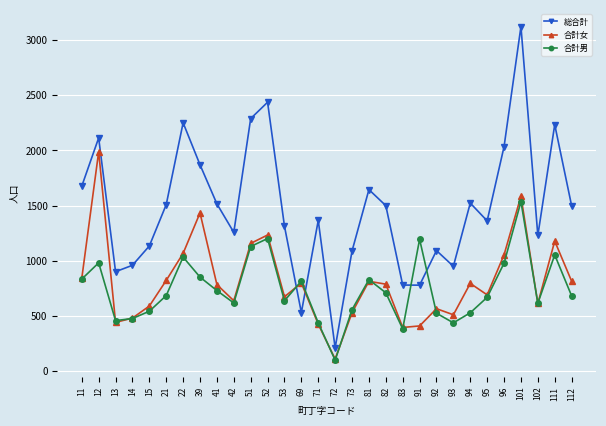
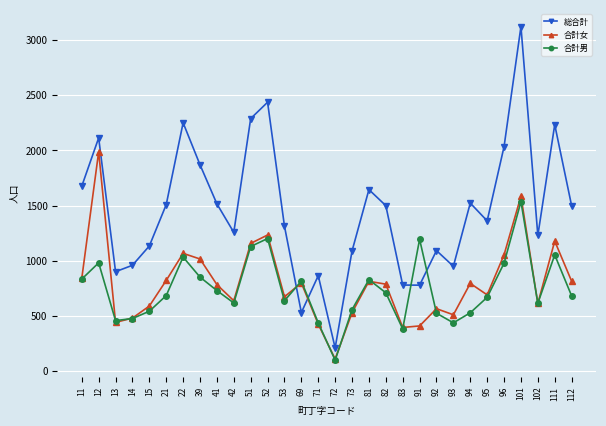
  {
    "総合計": {
      "11": 1680,
      "12": 2110,
      "13": 900,
      "14": 960,
      "15": 1140,
      "21": 1510,
      "22": 2250,
      "39": 1870,
      "41": 1520,
      "42": 1260,
      "51": 2290,
      "52": 2440,
      "53": 1310,
      "69": 530,
-     "71": 1370,
+     "71": 870,
      "72": 210,
      "73": 1090,
      "81": 1650,
      "82": 1500,
      "83": 780,
      "91": 780,
      "92": 1090,
      "93": 950,
      "94": 1520,
      "95": 1360,
      "96": 2030,
      "101": 3120,
      "102": 1230,
      "111": 2230,
      "112": 1500
    },
    "合計女": {
      "12": 1990,
      "15": 590,
      "21": 820,
      "22": 1070,
-     "39": 1430,
+     "39": 1020,
      "41": 790,
      "51": 1160,
      "52": 1230,
      "53": 680,
      "73": 530,
      "82": 790,
      "91": 410,
      "92": 570,
      "93": 510,
      "94": 800,
      "96": 1060,
      "101": 1590,
      "111": 1180,
      "112": 820
    },
    "合計男": {
      "12": 980,
      "15": 540,
      "21": 690,
      "22": 1030,
      "39": 850,
      "41": 730,
      "51": 1130,
      "52": 1200,
      "53": 640,
      "73": 560,
      "82": 710,
      "91": 1200,
      "92": 530,
      "93": 440,
      "94": 530,
      "96": 980,
      "101": 1540,
      "111": 1050,
      "112": 680
    }
  }
